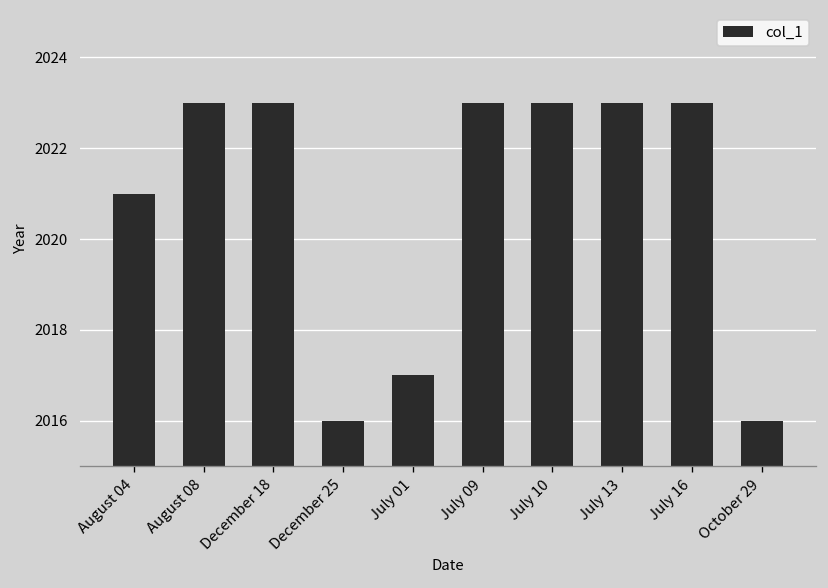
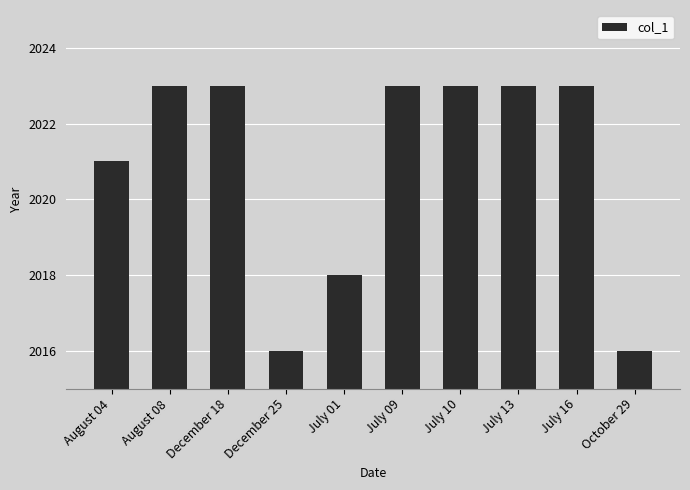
  {
    "August 04": 2021,
    "August 08": 2023,
    "December 18": 2023,
    "December 25": 2016,
-   "July 01": 2017,
+   "July 01": 2018,
    "July 09": 2023,
    "July 10": 2023,
    "July 13": 2023,
    "July 16": 2023,
    "October 29": 2016
  }
